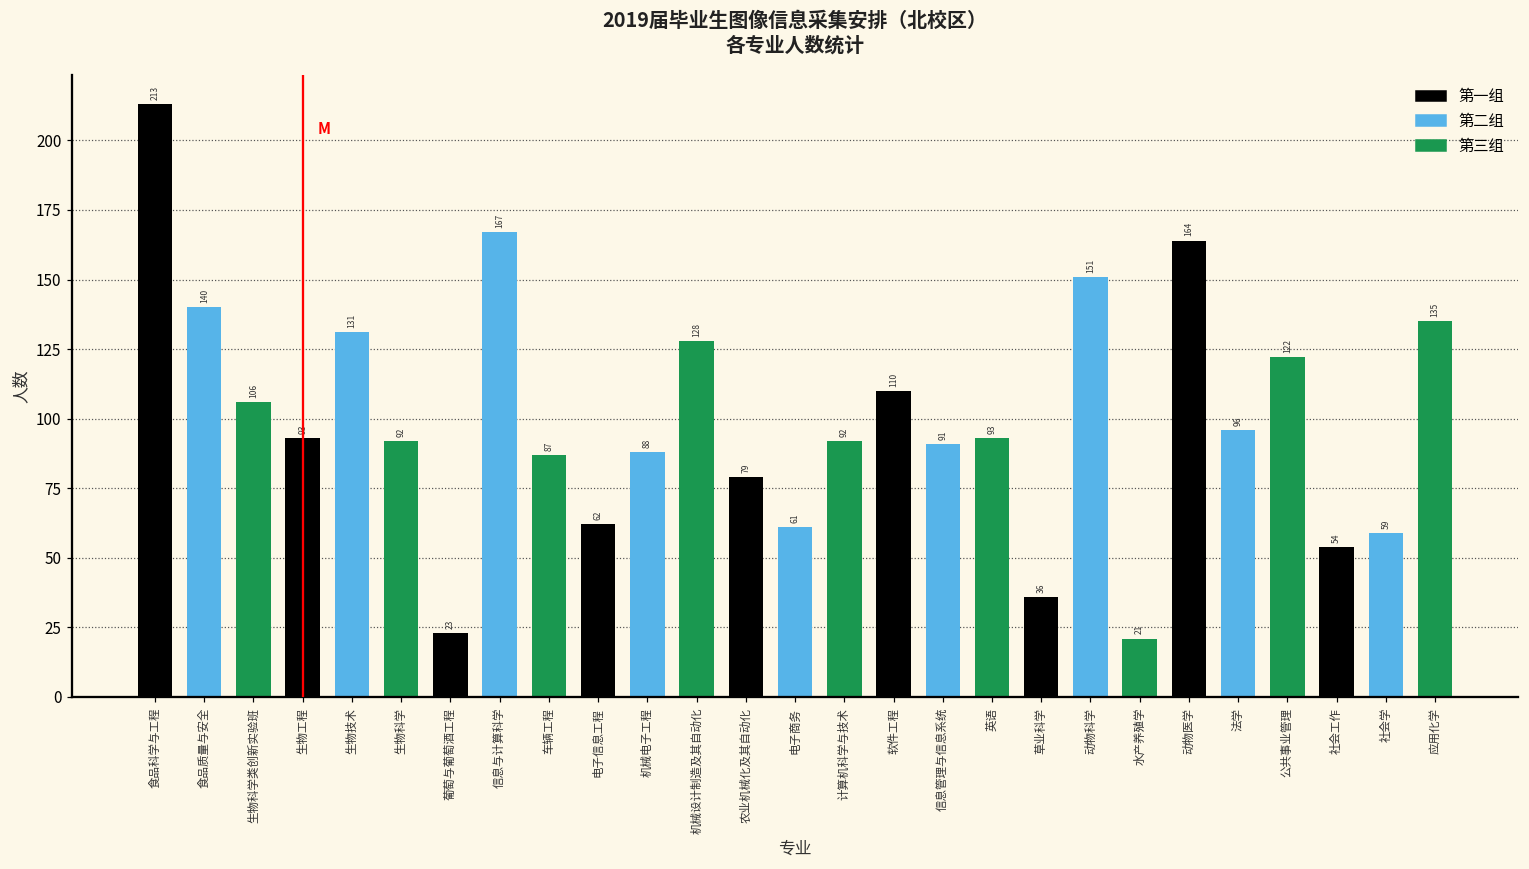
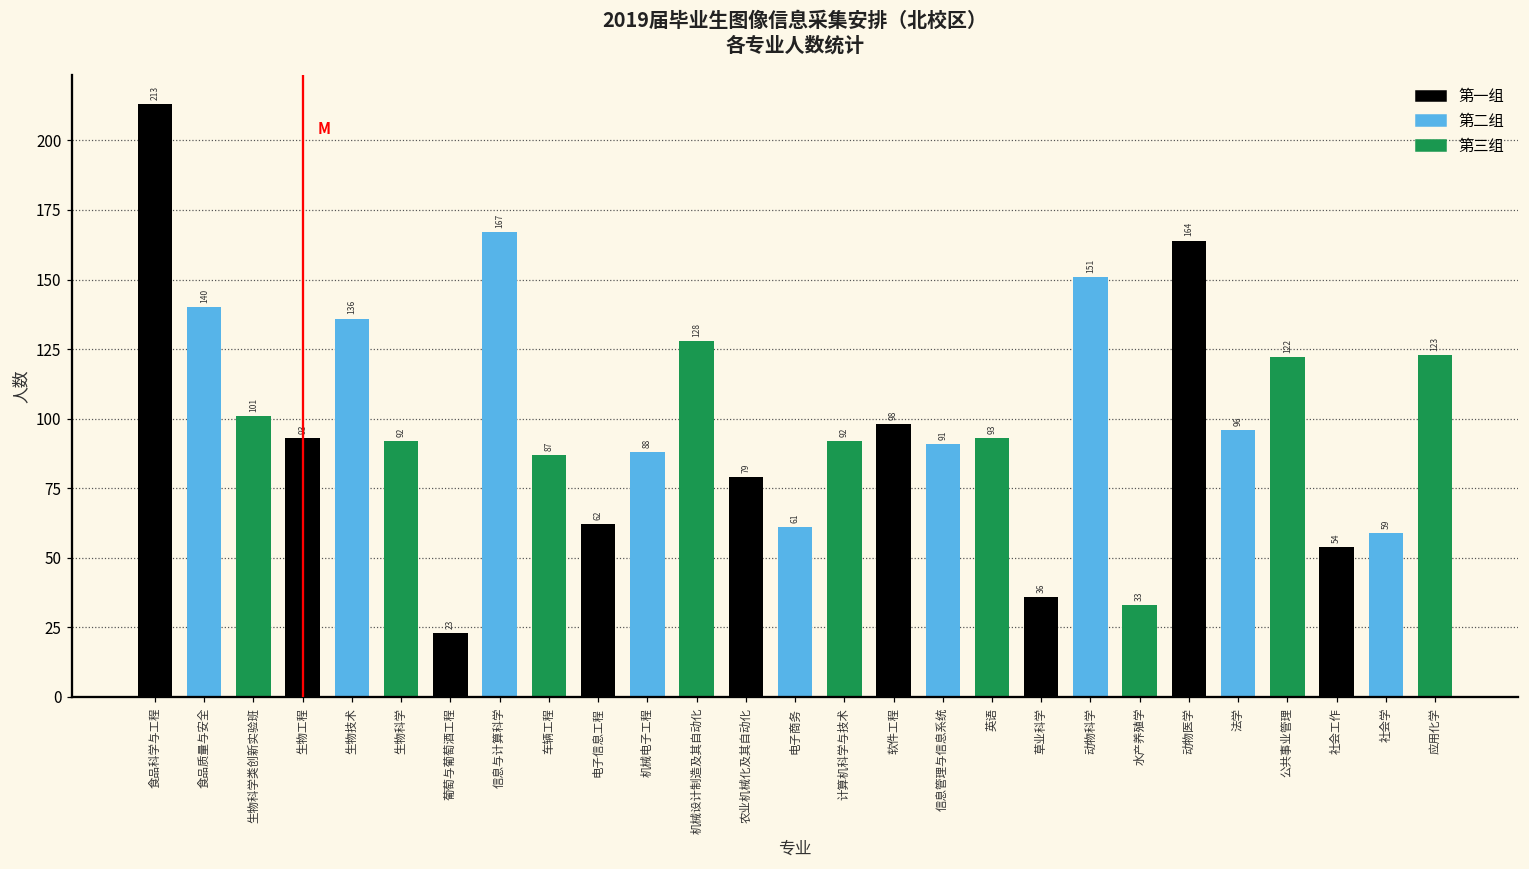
  {
    "食品科学与工程": 213,
    "食品质量与安全": 140,
-   "生物科学类创新实验班": 106,
+   "生物科学类创新实验班": 101,
    "生物工程": 93,
-   "生物技术": 131,
+   "生物技术": 136,
    "生物科学": 92,
    "葡萄与葡萄酒工程": 23,
    "信息与计算科学": 167,
    "车辆工程": 87,
    "电子信息工程": 62,
    "机械电子工程": 88,
    "机械设计制造及其自动化": 128,
    "农业机械化及其自动化": 79,
    "电子商务": 61,
    "计算机科学与技术": 92,
-   "软件工程": 110,
+   "软件工程": 98,
    "信息管理与信息系统": 91,
    "英语": 93,
    "草业科学": 36,
    "动物科学": 151,
-   "水产养殖学": 21,
+   "水产养殖学": 33,
    "动物医学": 164,
    "法学": 96,
    "公共事业管理": 122,
    "社会工作": 54,
    "社会学": 59,
-   "应用化学": 135
+   "应用化学": 123
  }
